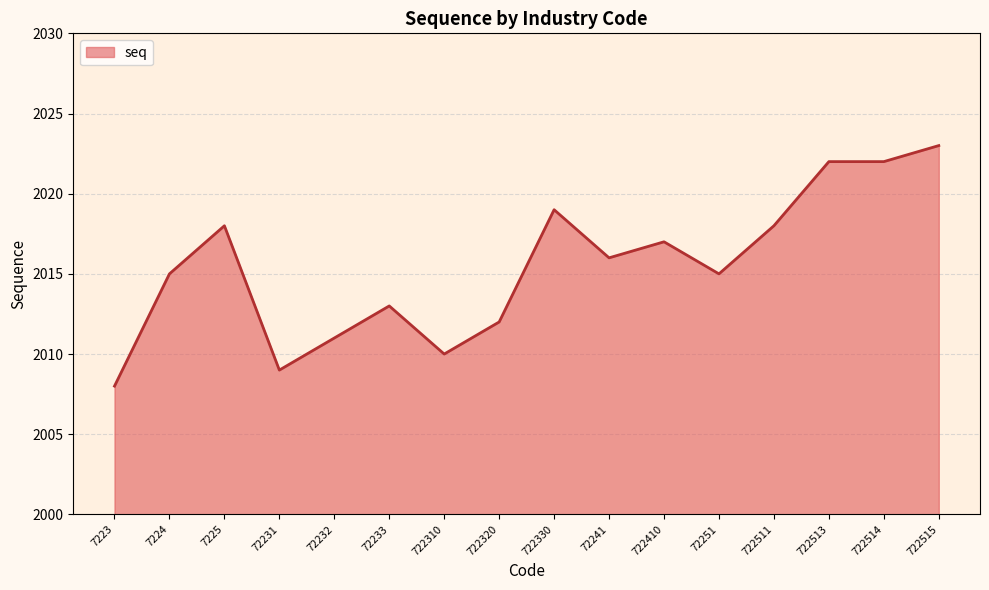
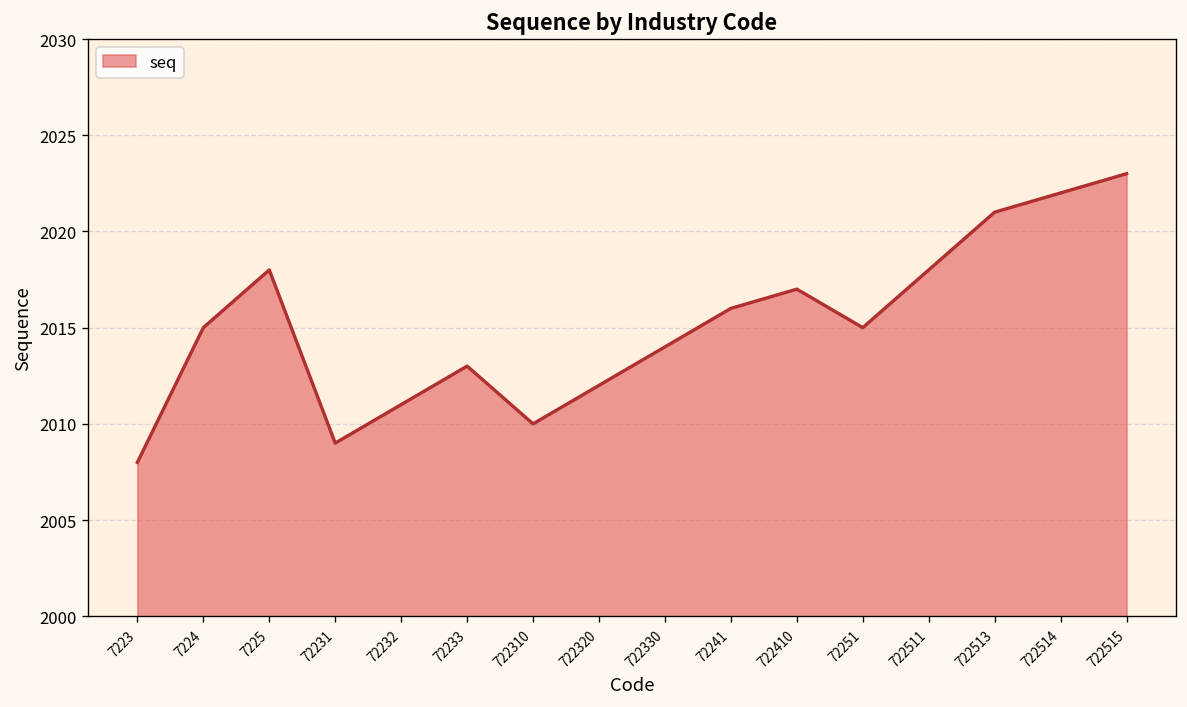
  {
    "7223": 2008,
    "7224": 2015,
    "7225": 2018,
    "72231": 2009,
    "72232": 2011,
    "72233": 2013,
    "722310": 2010,
    "722320": 2012,
-   "722330": 2019,
+   "722330": 2014,
    "72241": 2016,
    "722410": 2017,
    "72251": 2015,
    "722511": 2018,
-   "722513": 2022,
+   "722513": 2021,
    "722514": 2022,
    "722515": 2023
  }
